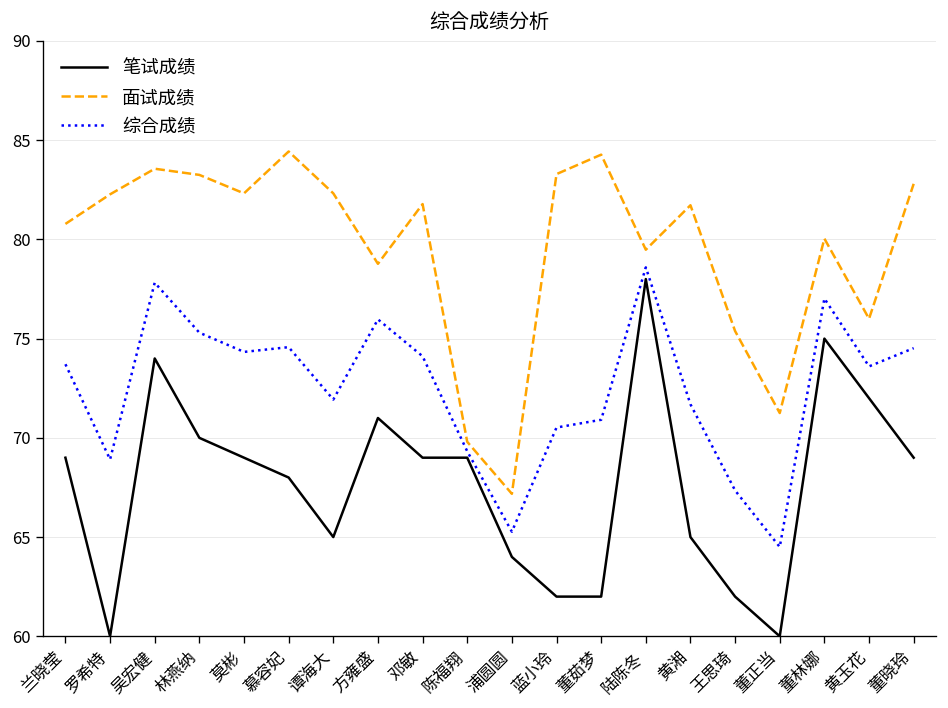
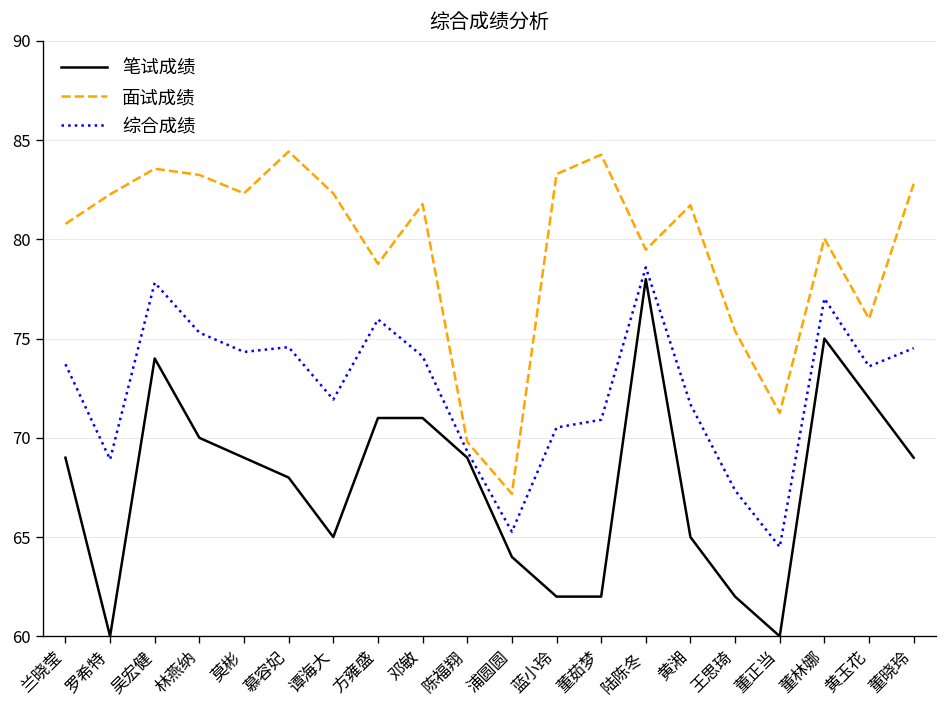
  {
    "笔试成绩": {
      "兰晓莹": 69,
      "罗希特": 60,
      "吴宏健": 74,
      "林燕纳": 70,
      "莫彬": 69,
      "慕容妃": 68,
      "谭海大": 65,
      "方雍盛": 71,
-     "邓敏": 69,
+     "邓敏": 71,
      "陈福翔": 69,
      "浦圆圆": 64,
      "蓝小玲": 62,
      "董茹梦": 62,
      "陆陈冬": 78,
      "黄湘": 65,
      "王思琦": 62,
      "董正当": 60,
      "董林娜": 75,
      "黄玉花": 72,
      "董晓玲": 69
    },
    "面试成绩": {
      "兰晓莹": 80.8,
      "罗希特": 82.3,
      "吴宏健": 83.6,
      "林燕纳": 83.3,
      "莫彬": 82.3,
      "慕容妃": 84.4,
      "谭海大": 82.3,
      "方雍盛": 78.8,
      "邓敏": 81.8,
      "陈福翔": 69.8,
      "浦圆圆": 67.2,
      "蓝小玲": 83.3,
      "董茹梦": 84.3,
      "陆陈冬": 79.5,
      "黄湘": 81.7,
      "王思琦": 75.4,
      "董正当": 71.3,
      "董林娜": 80,
      "黄玉花": 76,
      "董晓玲": 82.8
    },
    "综合成绩": {
      "兰晓莹": 73.7,
      "罗希特": 69,
      "吴宏健": 77.8,
      "林燕纳": 75.3,
      "莫彬": 74.3,
      "慕容妃": 74.6,
      "谭海大": 72,
      "方雍盛": 76,
      "邓敏": 74,
      "陈福翔": 69.3,
      "浦圆圆": 65.3,
      "蓝小玲": 70.5,
      "董茹梦": 71,
      "陆陈冬": 78.6,
      "黄湘": 71.7,
      "王思琦": 67.4,
      "董正当": 64.5,
      "董林娜": 77,
      "黄玉花": 73.6,
      "董晓玲": 74.5
    }
  }
